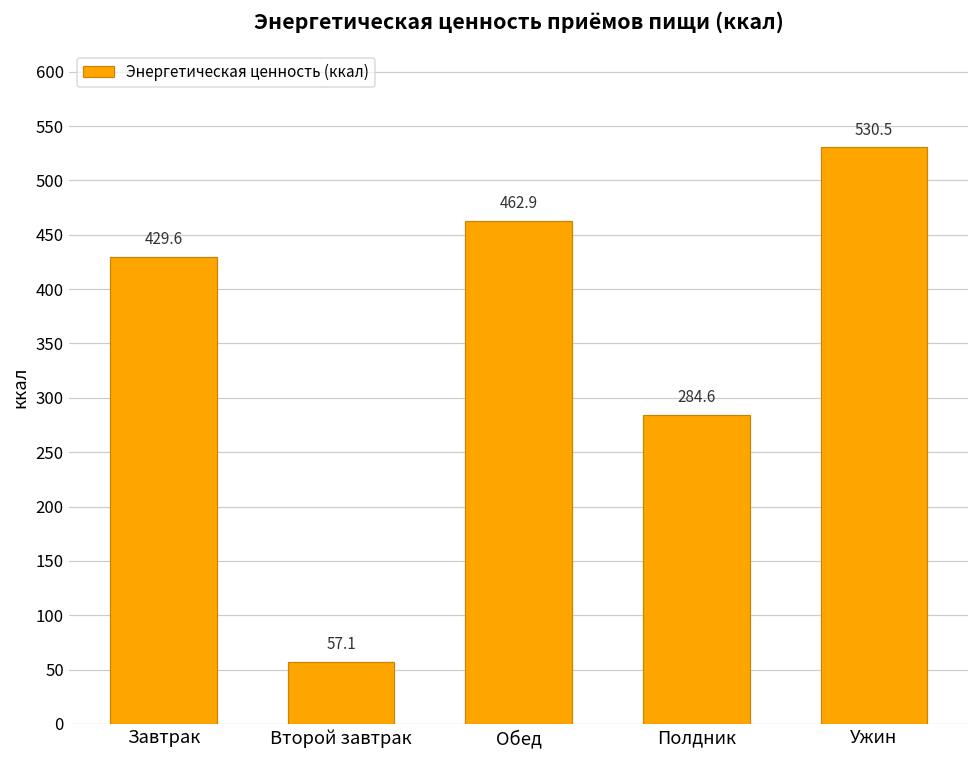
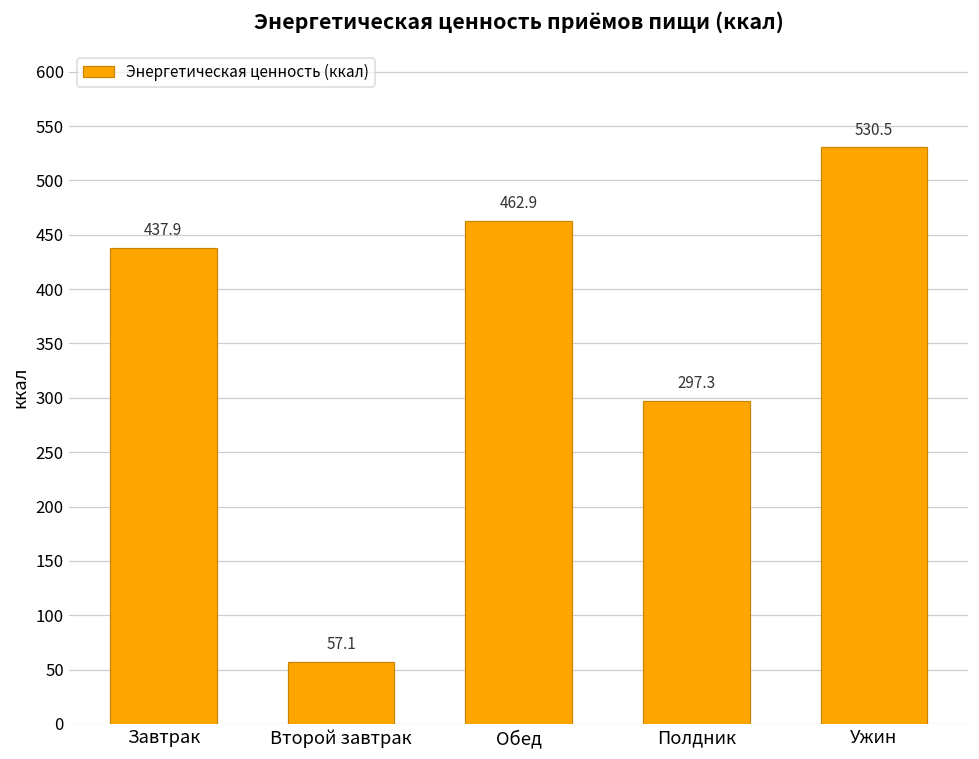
  {
-   "Завтрак": 429.6,
+   "Завтрак": 437.9,
    "Второй завтрак": 57.1,
    "Обед": 462.9,
-   "Полдник": 284.6,
+   "Полдник": 297.3,
    "Ужин": 530.5
  }
